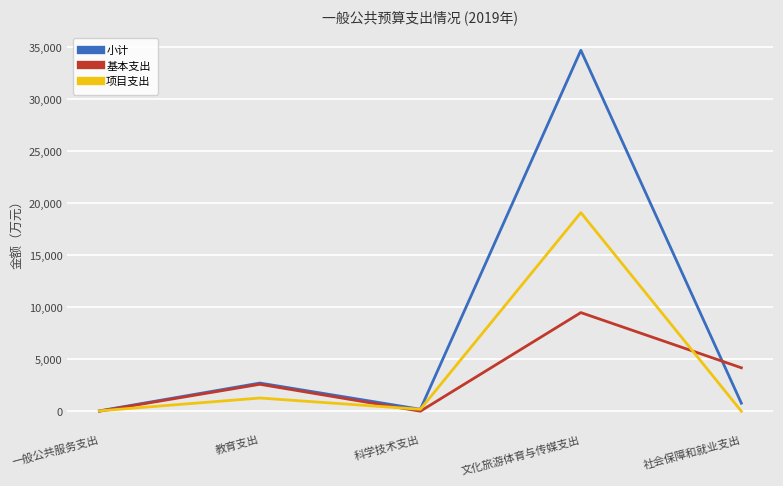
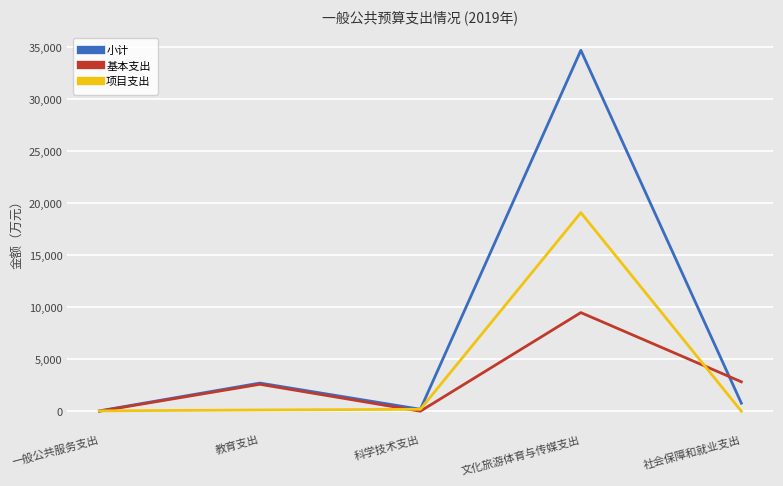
  {
    "小计": {
      "文化旅游体育与传媒支出": "34,700",
      "社会保障和就业支出": "800"
    },
    "基本支出": {
      "文化旅游体育与传媒支出": "9,500",
-     "社会保障和就业支出": "4,200"
+     "社会保障和就业支出": "2,800"
    },
    "项目支出": {
-     "教育支出": "1,300",
+     "教育支出": "100",
      "文化旅游体育与传媒支出": "19,100",
      "社会保障和就业支出": "0"
    }
  }
